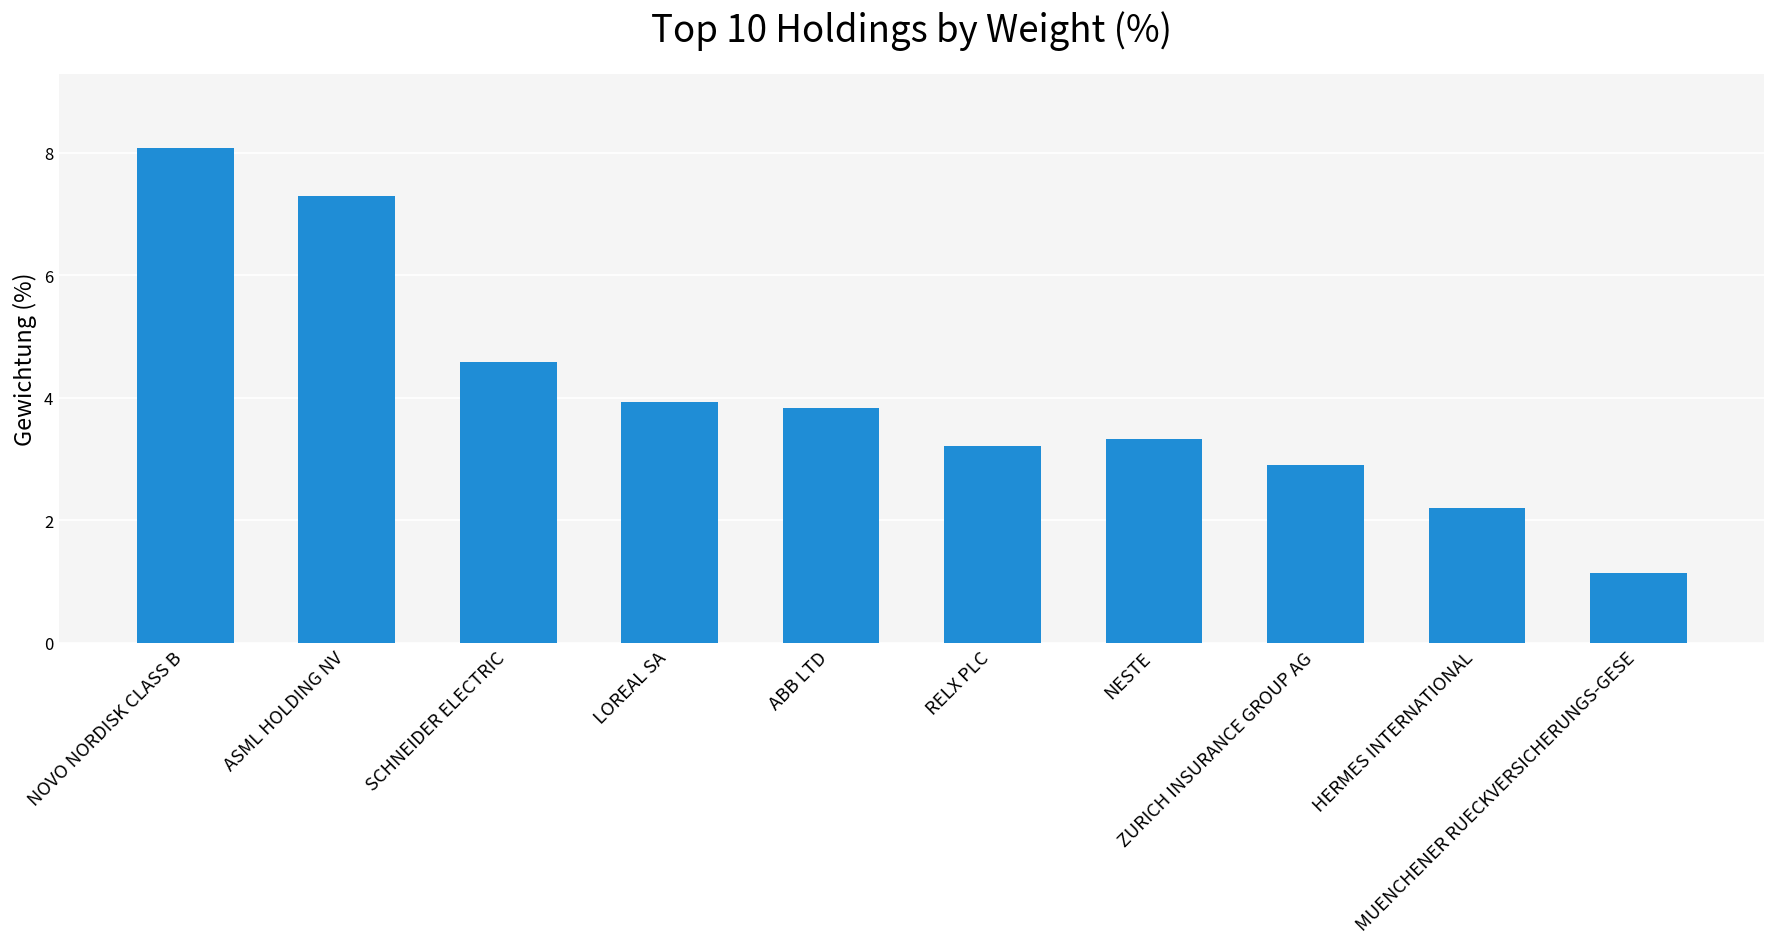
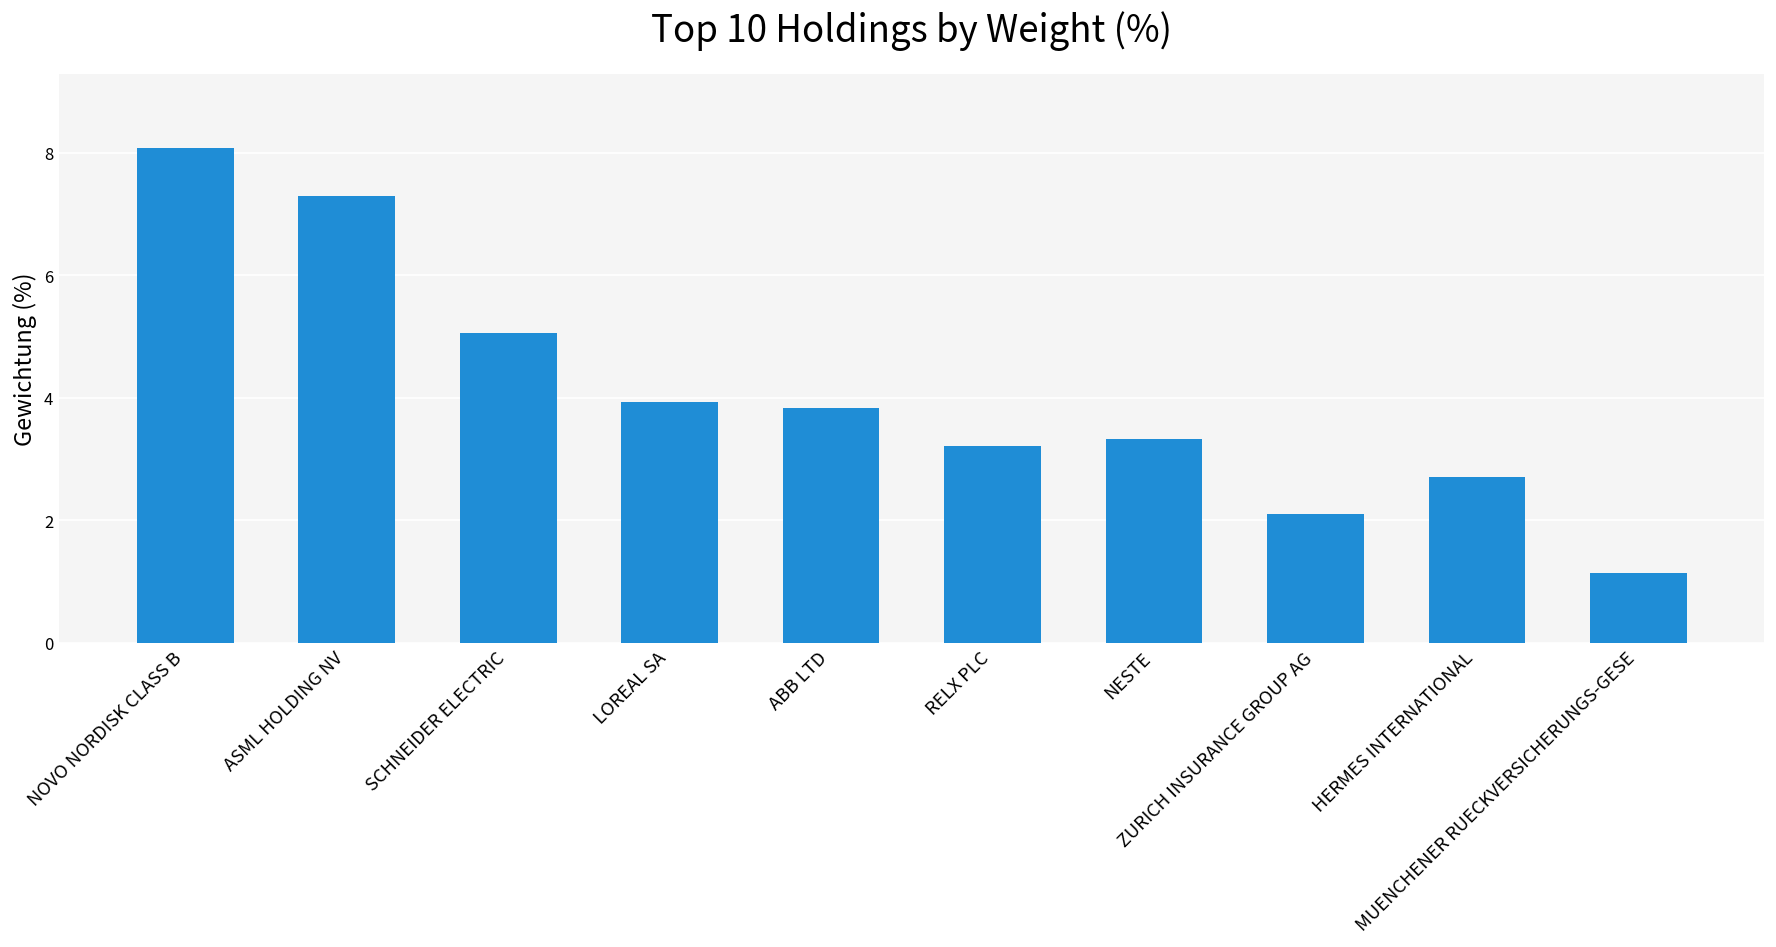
  {
    "NOVO NORDISK CLASS B": 8.1,
    "ASML HOLDING NV": 7.3,
-   "SCHNEIDER ELECTRIC": 4.6,
+   "SCHNEIDER ELECTRIC": 5.1,
    "LOREAL SA": 3.9,
    "ABB LTD": 3.8,
    "RELX PLC": 3.2,
    "NESTE": 3.3,
-   "ZURICH INSURANCE GROUP AG": 2.9,
-   "HERMES INTERNATIONAL": 2.2,
+   "ZURICH INSURANCE GROUP AG": 2.1,
+   "HERMES INTERNATIONAL": 2.7,
    "MUENCHENER RUECKVERSICHERUNGS-GESE": 1.1
  }
